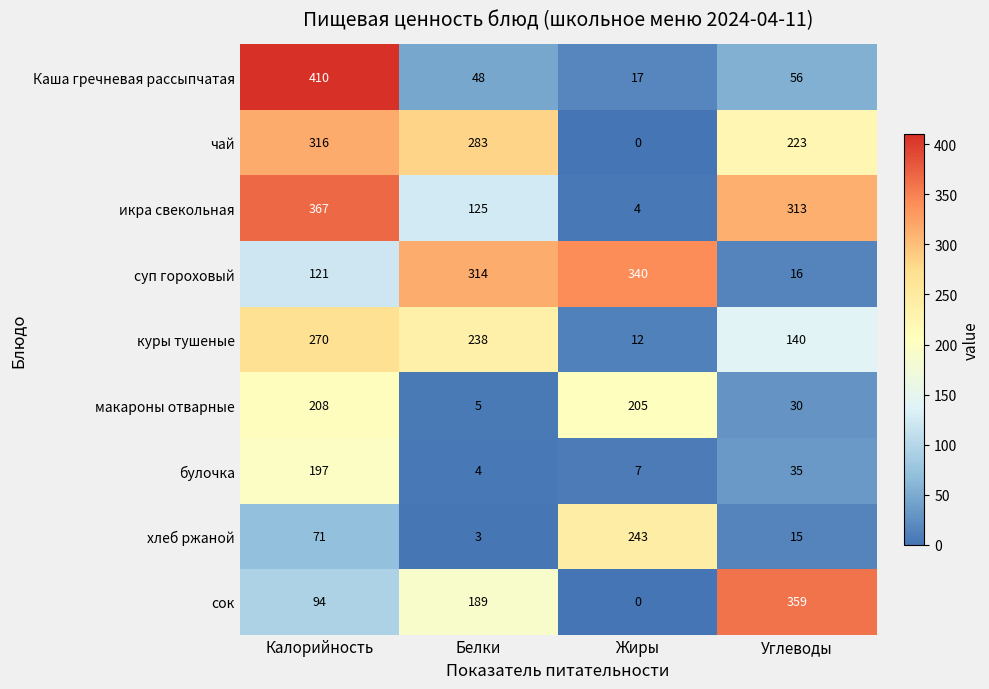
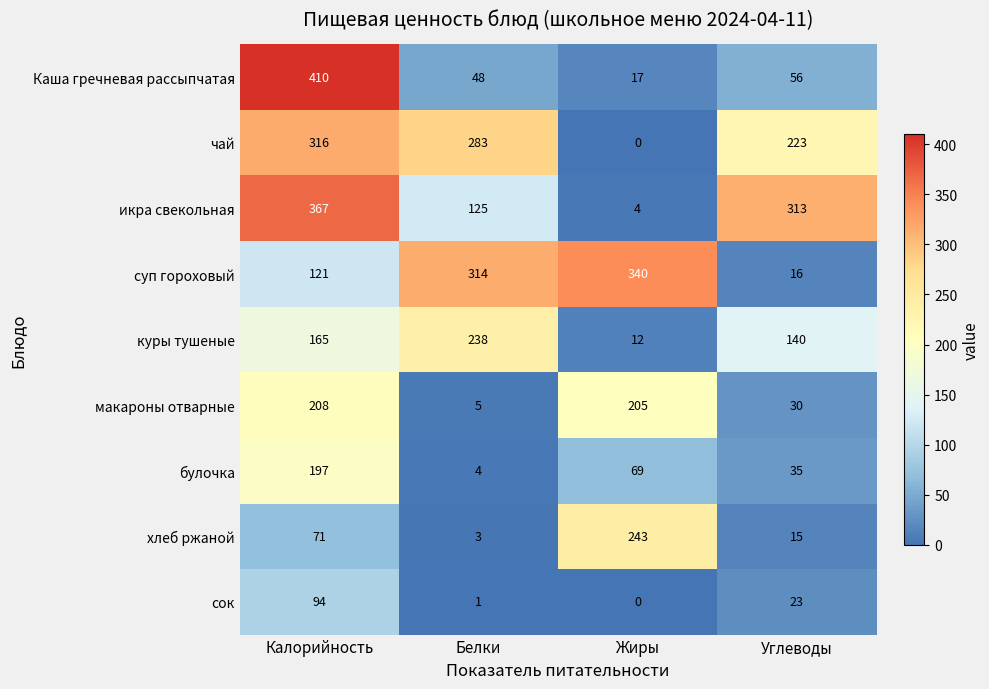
  {
    "Каша гречневая рассыпчатая": {
      "Калорийность": 410,
      "Белки": 48,
      "Жиры": 17,
      "Углеводы": 56
    },
    "чай": {
      "Калорийность": 316,
      "Белки": 283,
      "Жиры": 0,
      "Углеводы": 223
    },
    "икра свекольная": {
      "Калорийность": 367,
      "Белки": 125,
      "Жиры": 4,
      "Углеводы": 313
    },
    "суп гороховый": {
      "Калорийность": 121,
      "Белки": 314,
      "Жиры": 340,
      "Углеводы": 16
    },
    "куры тушеные": {
-     "Калорийность": 270,
+     "Калорийность": 165,
      "Белки": 238,
      "Жиры": 12,
      "Углеводы": 140
    },
    "макароны отварные": {
      "Калорийность": 208,
      "Белки": 5,
      "Жиры": 205,
      "Углеводы": 30
    },
    "булочка": {
      "Калорийность": 197,
      "Белки": 4,
-     "Жиры": 7,
+     "Жиры": 69,
      "Углеводы": 35
    },
    "хлеб ржаной": {
      "Калорийность": 71,
      "Белки": 3,
      "Жиры": 243,
      "Углеводы": 15
    },
    "сок": {
      "Калорийность": 94,
-     "Белки": 189,
+     "Белки": 1,
      "Жиры": 0,
-     "Углеводы": 359
+     "Углеводы": 23
    }
  }
